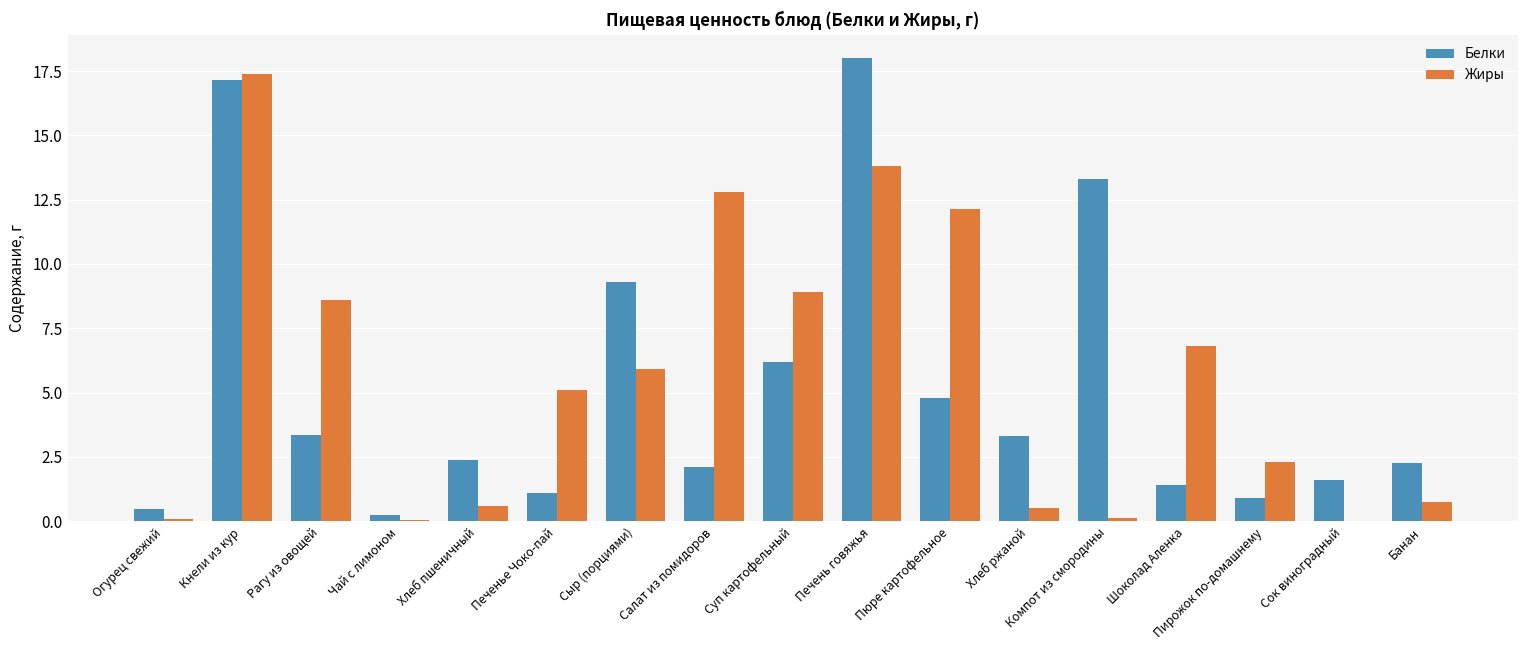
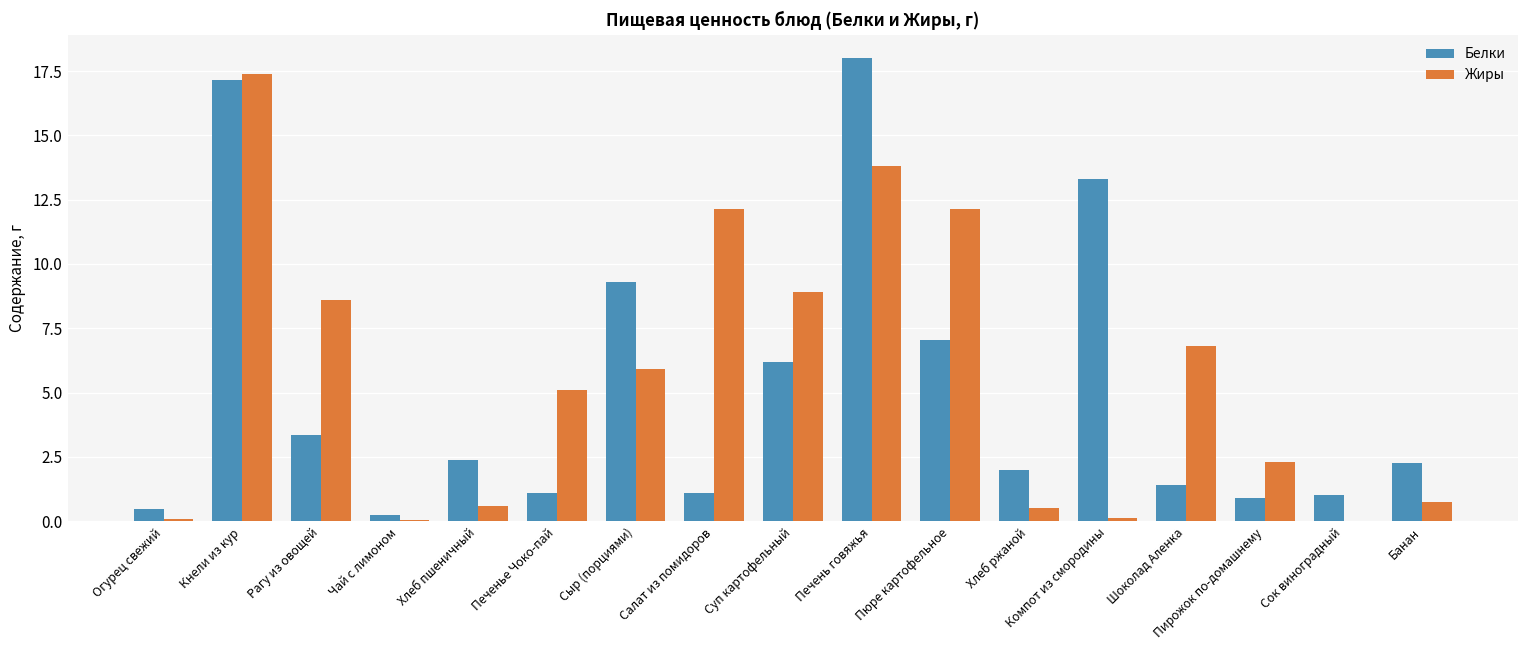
  {
    "Белки": {
      "Огурец свежий": 0.5,
      "Кнели из кур": 17.2,
      "Рагу из овощей": 3.4,
      "Чай с лимоном": 0.3,
      "Хлеб пшеничный": 2.4,
      "Печенье Чоко-пай": 1.1,
      "Сыр (порциями)": 9.3,
-     "Салат из помидоров": 2.1,
+     "Салат из помидоров": 1.1,
      "Суп картофельный": 6.2,
      "Печень говяжья": 18.0,
-     "Пюре картофельное": 4.8,
-     "Хлеб ржаной": 3.3,
+     "Пюре картофельное": 7.1,
+     "Хлеб ржаной": 2.0,
      "Компот из смородины": 13.3,
      "Шоколад Аленка": 1.4,
      "Пирожок по-домашнему": 0.9,
-     "Сок виноградный": 1.6,
+     "Сок виноградный": 1.0,
      "Банан": 2.3
    },
    "Жиры": {
      "Кнели из кур": 17.4,
      "Рагу из овощей": 8.6,
      "Хлеб пшеничный": 0.6,
      "Печенье Чоко-пай": 5.1,
      "Сыр (порциями)": 5.9,
-     "Салат из помидоров": 12.8,
+     "Салат из помидоров": 12.2,
      "Суп картофельный": 8.9,
      "Печень говяжья": 13.8,
      "Пюре картофельное": 12.2,
      "Хлеб ржаной": 0.5,
      "Компот из смородины": 0.1,
      "Шоколад Аленка": 6.8,
      "Пирожок по-домашнему": 2.3,
      "Сок виноградный": 0.0,
      "Банан": 0.8
    }
  }
